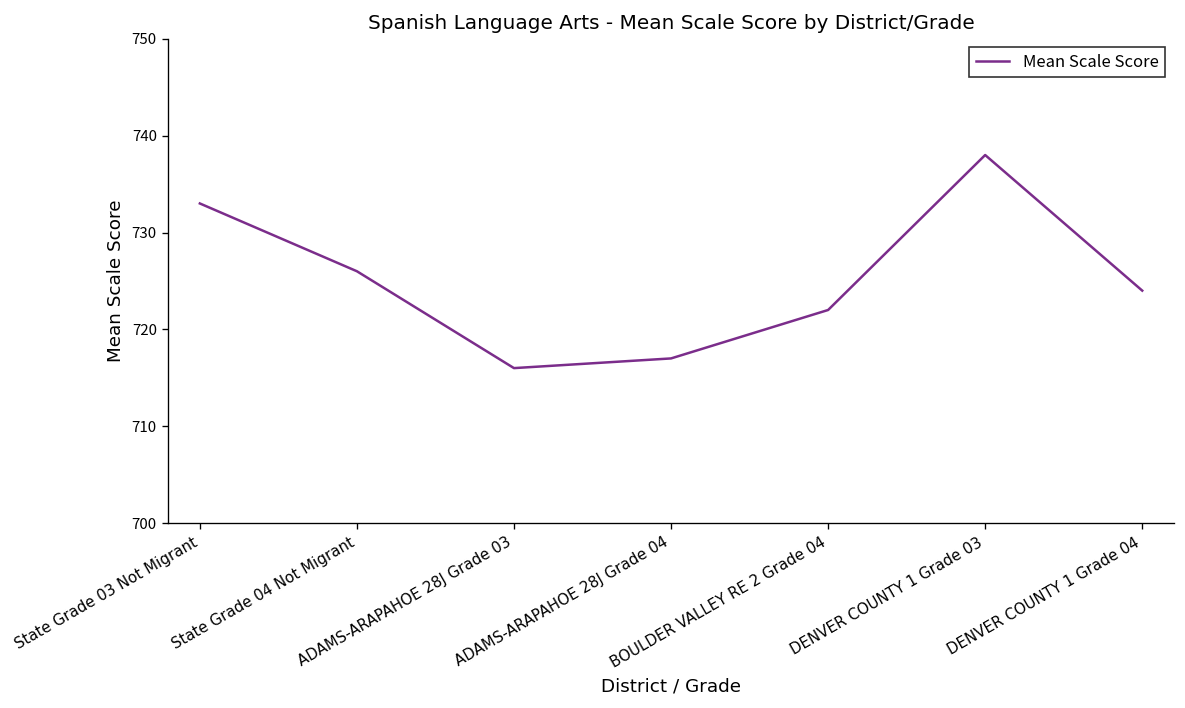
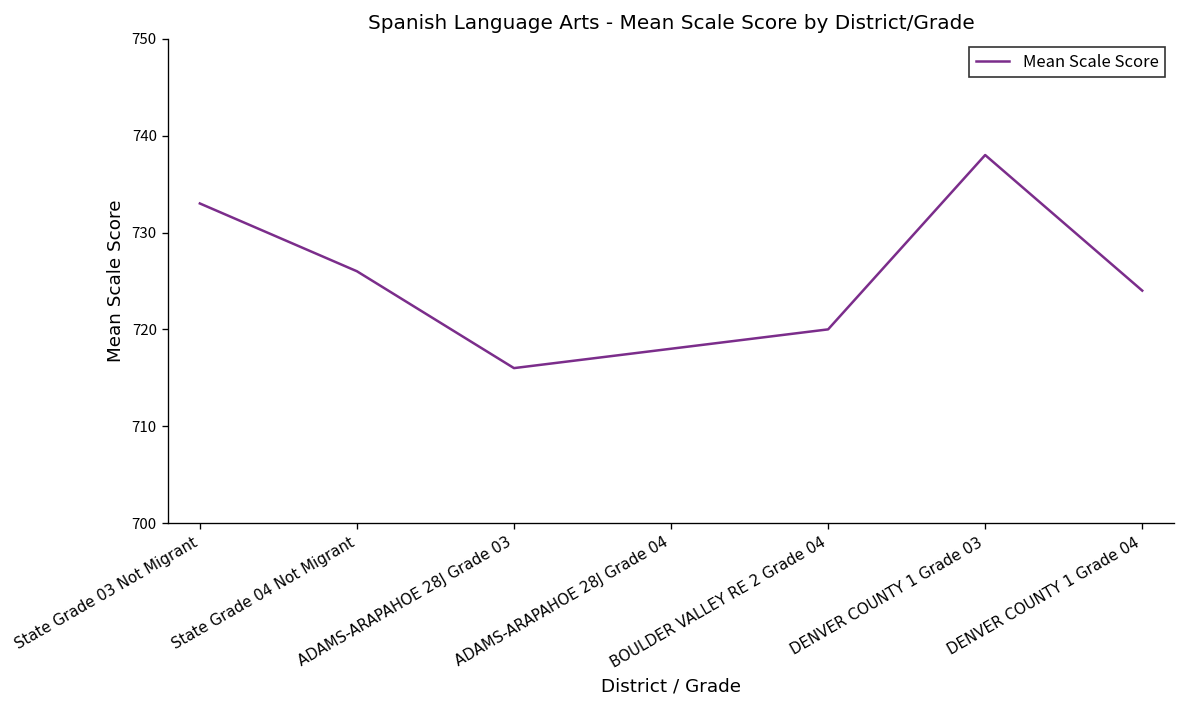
  {
    "State Grade 03 Not Migrant": 733,
    "State Grade 04 Not Migrant": 726,
    "ADAMS-ARAPAHOE 28J Grade 03": 716,
-   "ADAMS-ARAPAHOE 28J Grade 04": 717,
-   "BOULDER VALLEY RE 2 Grade 04": 722,
+   "ADAMS-ARAPAHOE 28J Grade 04": 718,
+   "BOULDER VALLEY RE 2 Grade 04": 720,
    "DENVER COUNTY 1 Grade 03": 738,
    "DENVER COUNTY 1 Grade 04": 724
  }
